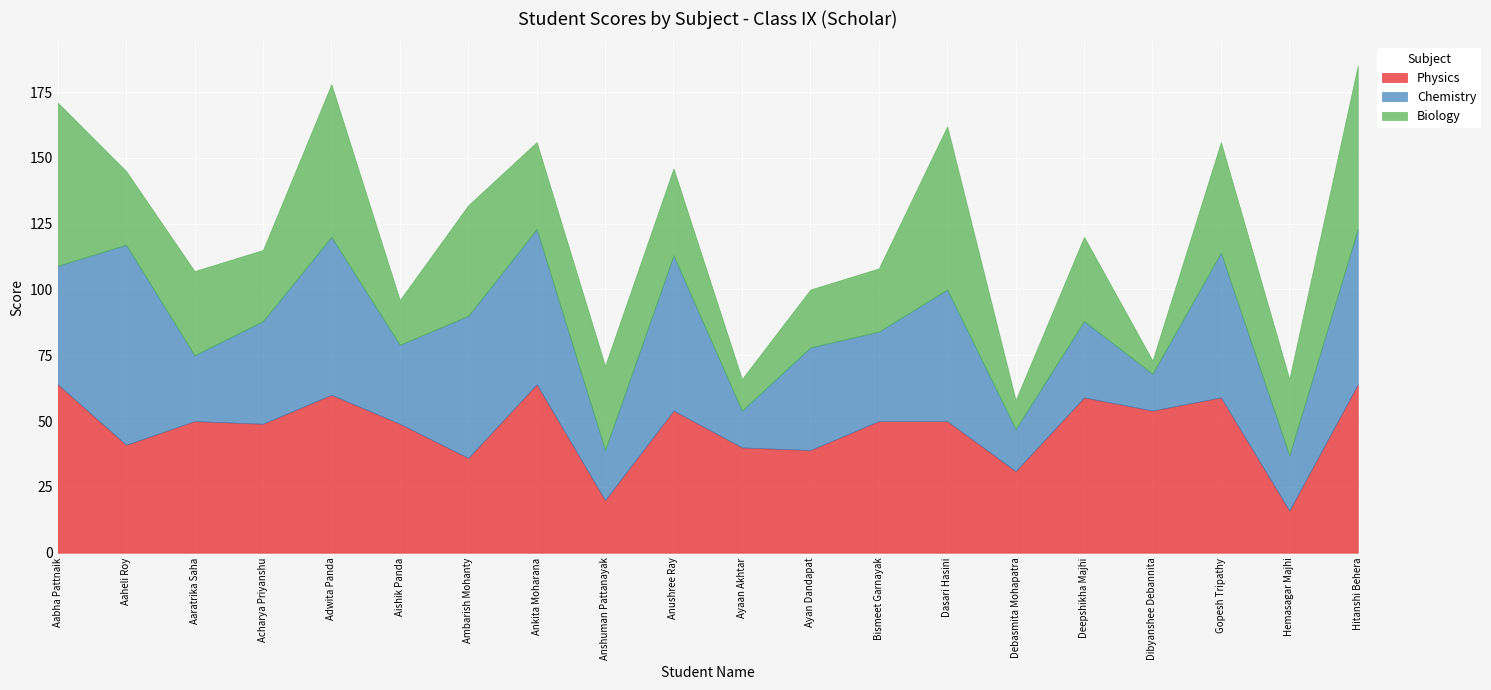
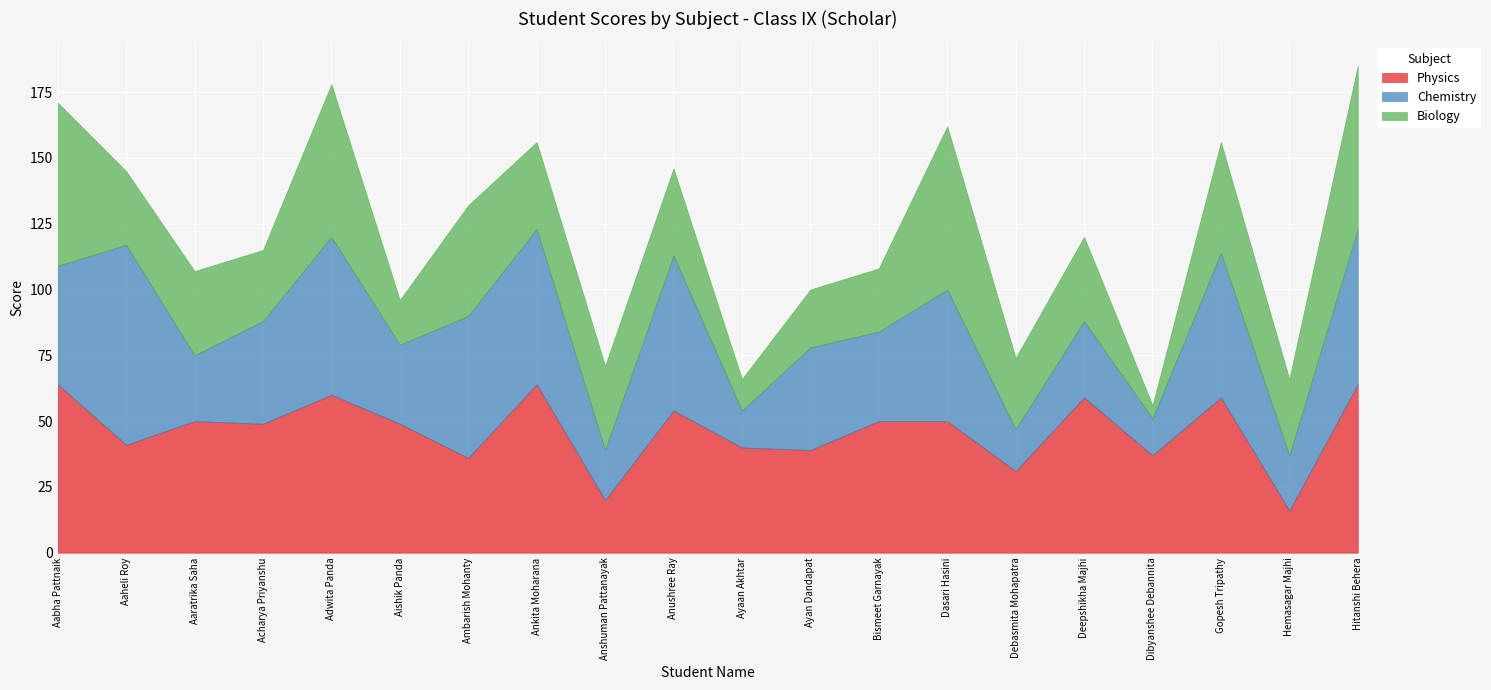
  {
    "Physics": {
      "Aabha Pattnaik": 64,
      "Aaheli Roy": 41,
      "Aaratrika Saha": 50,
      "Acharya Priyanshu": 49,
      "Adwita Panda": 60,
      "Aishik Panda": 49,
      "Ambarish Mohanty": 36,
      "Ankita Moharana": 64,
      "Anshuman Pattanayak": 20,
      "Anushree Ray": 54,
      "Ayaan Akhtar": 40,
      "Ayan Dandapat": 39,
      "Bismeet Garnayak": 50,
      "Dasari Hasini": 50,
      "Debasmita Mohapatra": 31,
      "Deepshikha Majhi": 59,
-     "Dibyanshee Debannita": 54,
+     "Dibyanshee Debannita": 37,
      "Gopesh Tripathy": 59,
      "Hemasagar Majhi": 16,
      "Hitanshi Behera": 64
    },
    "Chemistry": {
      "Aabha Pattnaik": 45,
      "Aaheli Roy": 76,
      "Aaratrika Saha": 25,
      "Acharya Priyanshu": 39,
      "Adwita Panda": 60,
      "Aishik Panda": 30,
      "Ambarish Mohanty": 54,
      "Ankita Moharana": 59,
      "Anshuman Pattanayak": 19,
      "Anushree Ray": 59,
      "Ayaan Akhtar": 14,
      "Ayan Dandapat": 39,
      "Bismeet Garnayak": 34,
      "Dasari Hasini": 50,
      "Debasmita Mohapatra": 16,
      "Deepshikha Majhi": 29,
      "Dibyanshee Debannita": 14,
      "Gopesh Tripathy": 55,
      "Hemasagar Majhi": 21,
      "Hitanshi Behera": 59
    },
    "Biology": {
      "Aabha Pattnaik": 62,
      "Aaheli Roy": 28,
      "Aaratrika Saha": 32,
      "Acharya Priyanshu": 27,
      "Adwita Panda": 58,
      "Aishik Panda": 17,
      "Ambarish Mohanty": 42,
      "Ankita Moharana": 33,
      "Anshuman Pattanayak": 32,
      "Anushree Ray": 33,
      "Ayaan Akhtar": 12,
      "Ayan Dandapat": 22,
      "Bismeet Garnayak": 24,
      "Dasari Hasini": 62,
-     "Debasmita Mohapatra": 11,
+     "Debasmita Mohapatra": 27,
      "Deepshikha Majhi": 32,
      "Dibyanshee Debannita": 5,
      "Gopesh Tripathy": 42,
      "Hemasagar Majhi": 29,
      "Hitanshi Behera": 62
    }
  }
